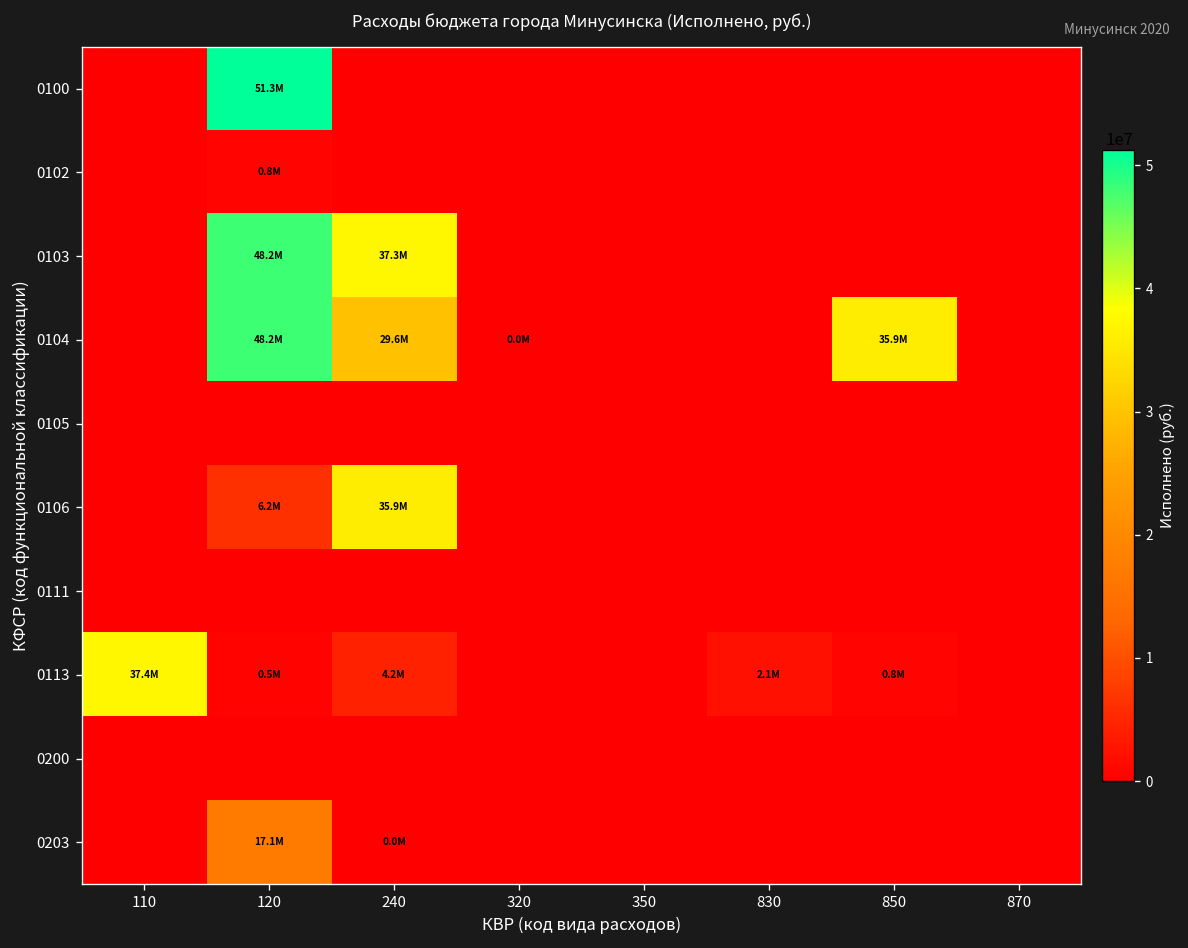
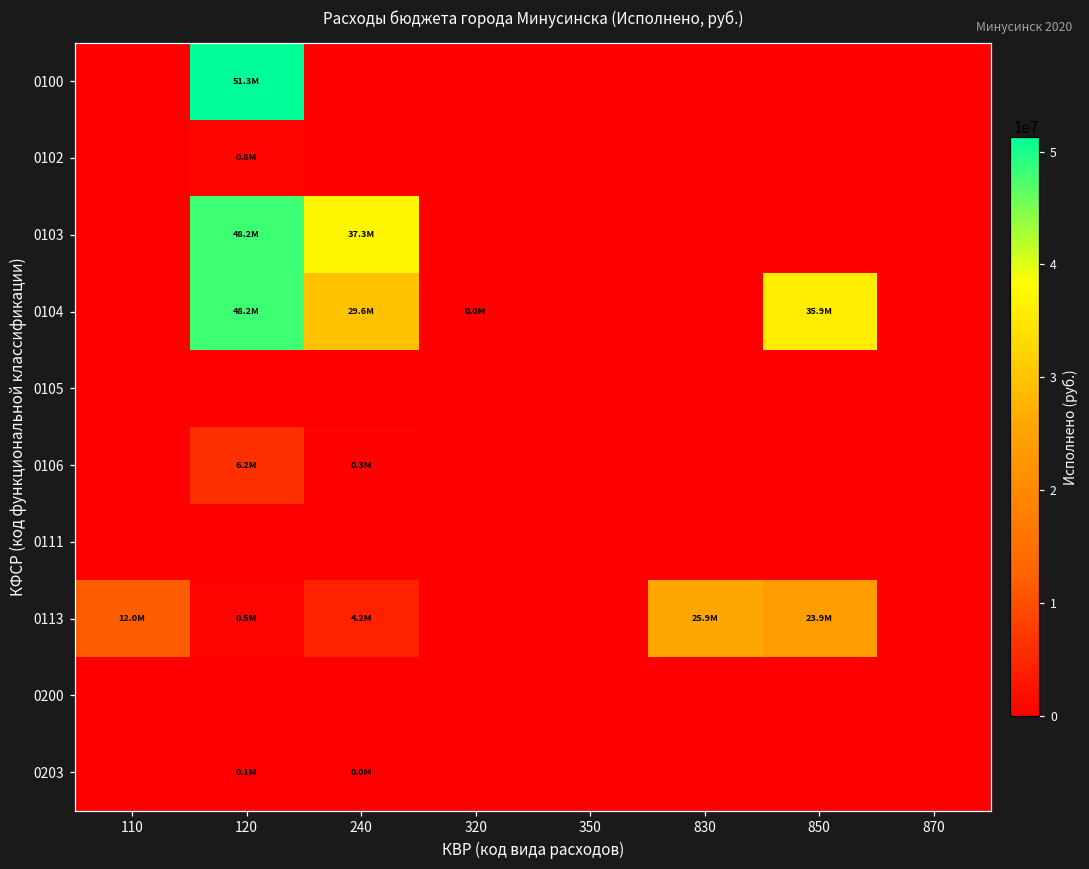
  {
    "0100": {
      "120": "51.3M"
    },
    "0102": {
      "120": "0.8M"
    },
    "0103": {
      "120": "48.2M",
      "240": "37.3M"
    },
    "0104": {
      "120": "48.2M",
      "240": "29.6M",
      "320": "0.0M",
      "850": "35.9M"
    },
    "0106": {
      "120": "6.2M",
-     "240": "35.9M"
+     "240": "0.3M"
    },
    "0113": {
-     "110": "37.4M",
+     "110": "12.0M",
      "120": "0.5M",
      "240": "4.2M",
-     "830": "2.1M",
-     "850": "0.8M"
+     "830": "25.9M",
+     "850": "23.9M"
    },
    "0203": {
-     "120": "17.1M",
+     "120": "0.1M",
      "240": "0.0M"
    }
  }
